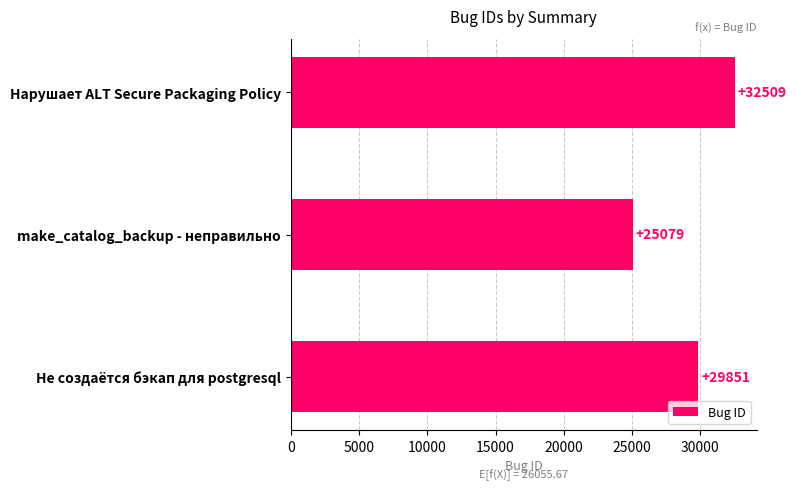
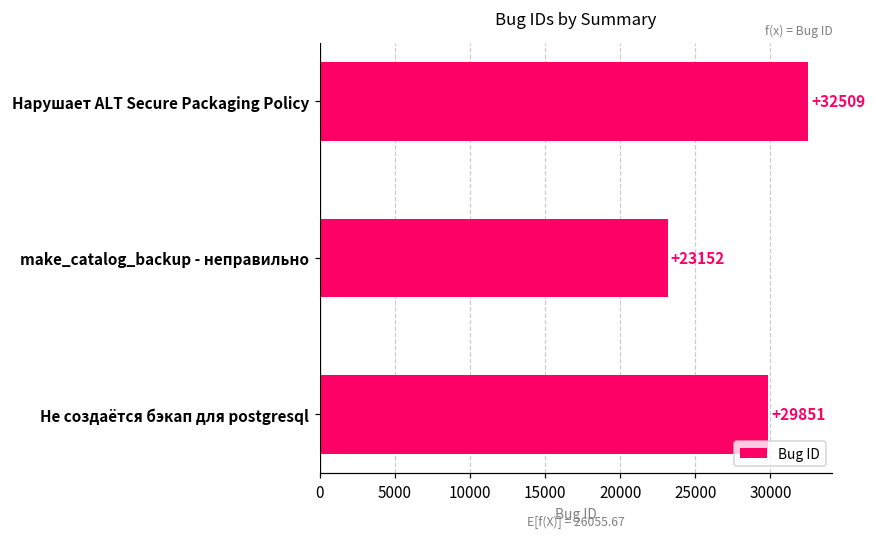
  {
    "Нарушает ALT Secure Packaging Policy": "+32509",
-   "make_catalog_backup - неправильно": "+25079",
+   "make_catalog_backup - неправильно": "+23152",
    "Не создаётся бэкап для postgresql": "+29851"
  }
